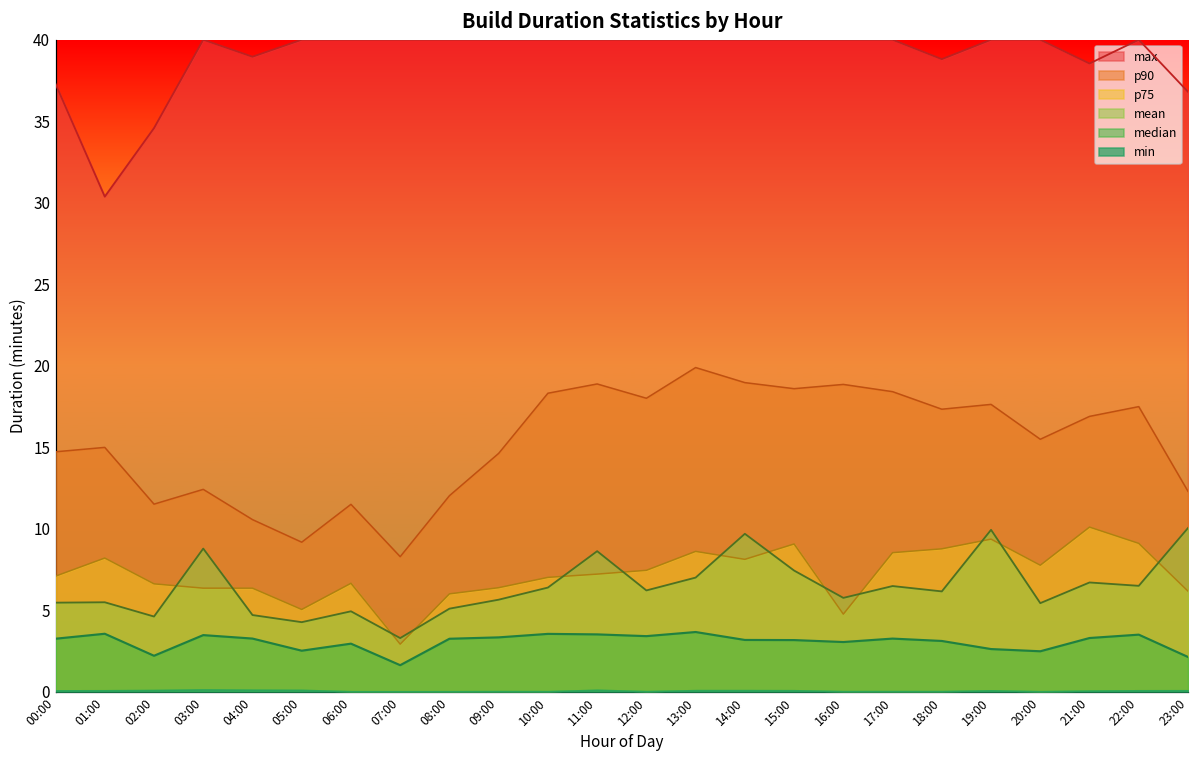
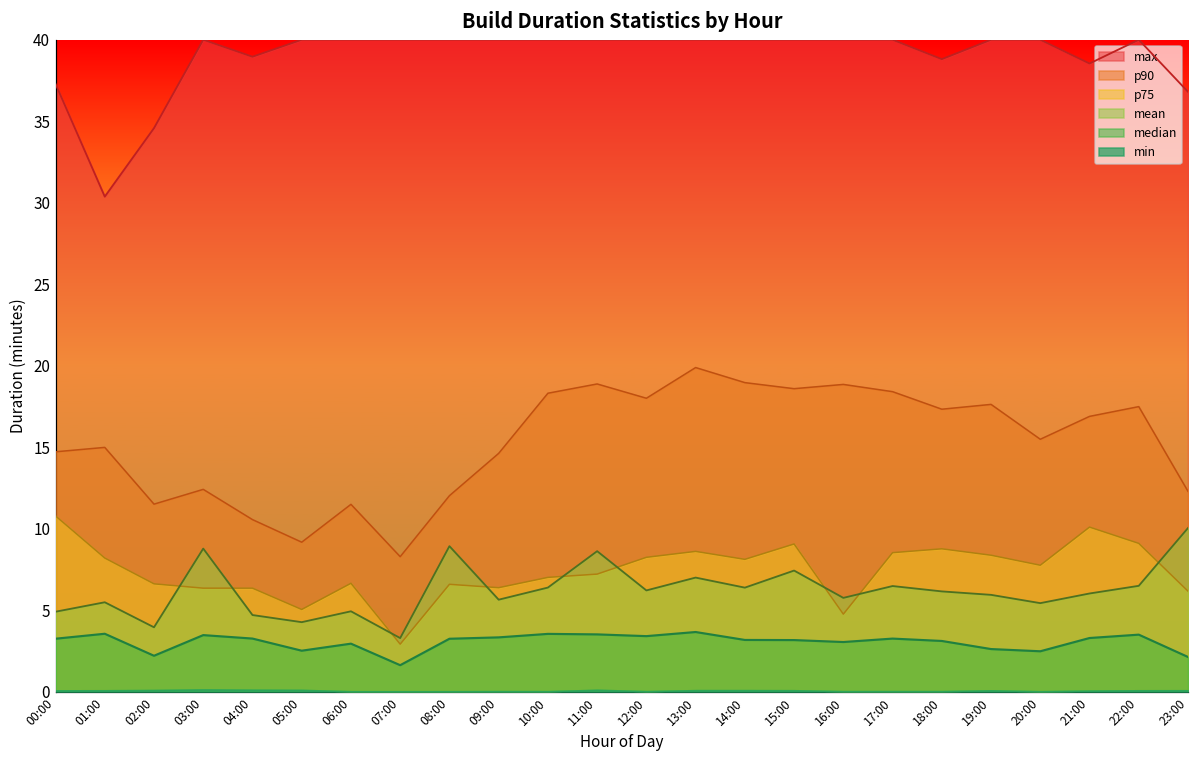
  {
    "p75": {
-     "00:00": 7.1,
+     "00:00": 10.8,
      "01:00": 8.2,
      "02:00": 6.6,
      "03:00": 6.4,
      "04:00": 6.4,
      "05:00": 5.0,
      "06:00": 6.7,
      "07:00": 2.9,
-     "08:00": 6.0,
+     "08:00": 6.6,
      "09:00": 6.4,
      "10:00": 7.0,
      "11:00": 7.2,
-     "12:00": 7.4,
+     "12:00": 8.2,
      "13:00": 8.6,
      "14:00": 8.1,
      "15:00": 9.1,
      "16:00": 4.8,
      "17:00": 8.5,
      "18:00": 8.8,
-     "19:00": 9.4,
+     "19:00": 8.4,
      "20:00": 7.8,
      "21:00": 10.1,
      "22:00": 9.1,
      "23:00": 6.2
    },
    "mean": {
-     "00:00": 5.5,
+     "00:00": 4.9,
      "01:00": 5.5,
-     "02:00": 4.6,
+     "02:00": 4.0,
      "03:00": 8.8,
      "04:00": 4.7,
      "05:00": 4.3,
      "06:00": 4.9,
      "07:00": 3.3,
-     "08:00": 5.1,
+     "08:00": 8.9,
      "09:00": 5.6,
      "10:00": 6.4,
      "11:00": 8.6,
      "12:00": 6.2,
      "13:00": 7.0,
-     "14:00": 9.7,
+     "14:00": 6.4,
      "15:00": 7.4,
      "16:00": 5.8,
      "17:00": 6.5,
      "18:00": 6.2,
-     "19:00": 9.9,
+     "19:00": 5.9,
      "20:00": 5.4,
-     "21:00": 6.7,
+     "21:00": 6.0,
      "22:00": 6.5,
      "23:00": 10.0
    }
  }
